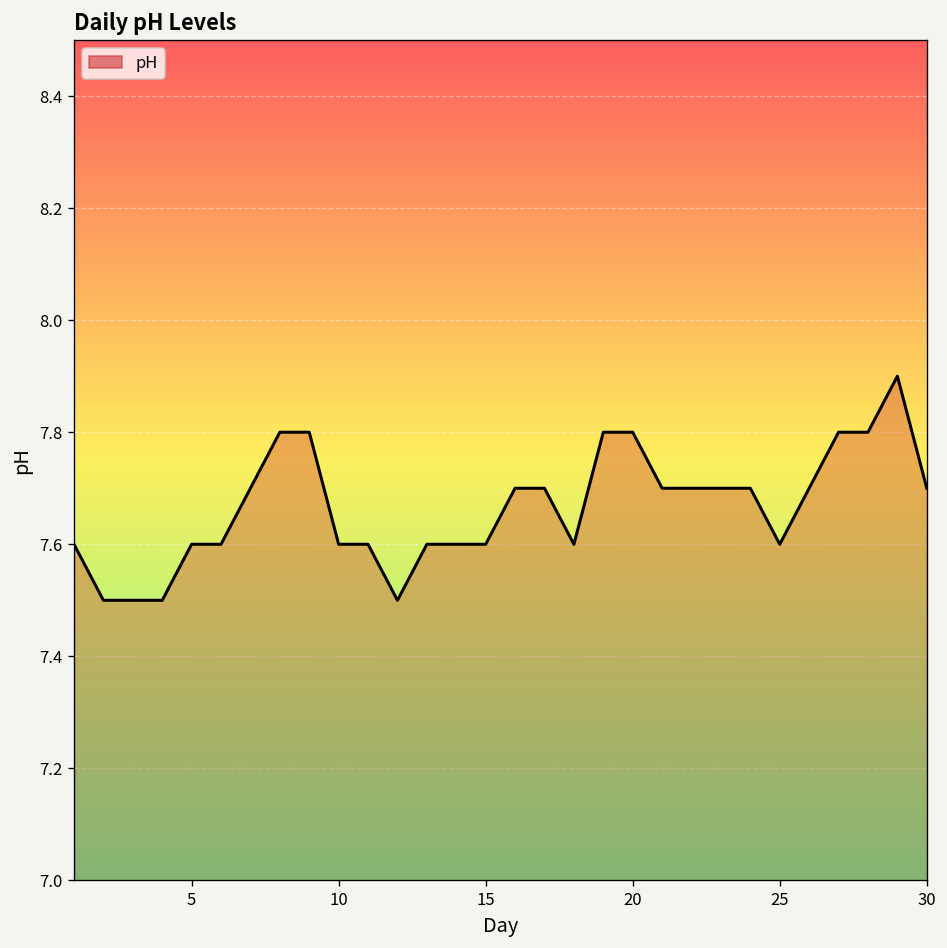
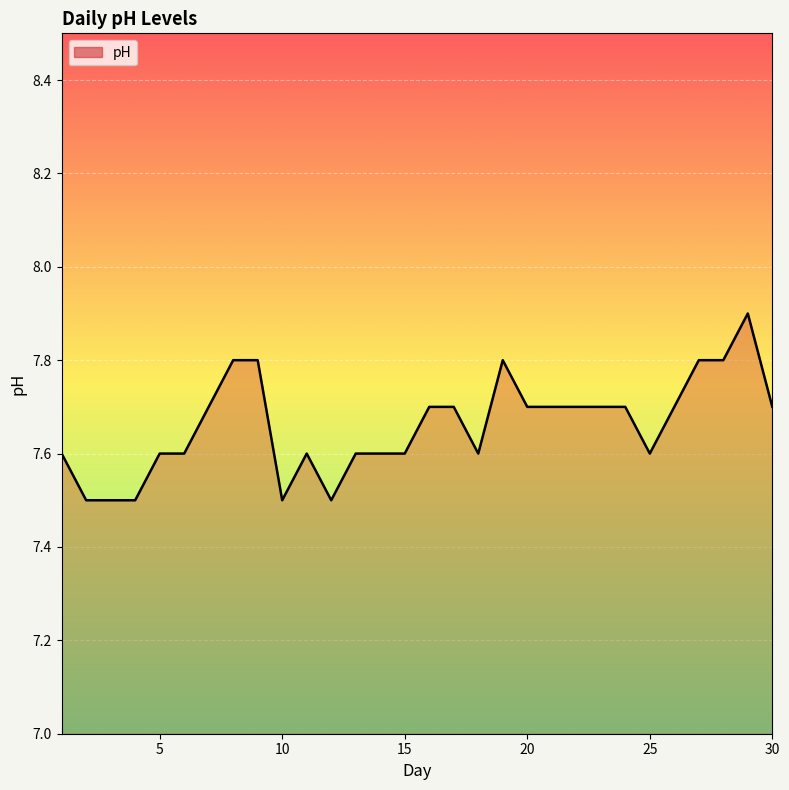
  {
    "5": 7.6,
-   "10": 7.6,
+   "10": 7.5,
    "15": 7.6,
-   "20": 7.8,
+   "20": 7.7,
    "25": 7.6,
    "30": 7.7
  }
